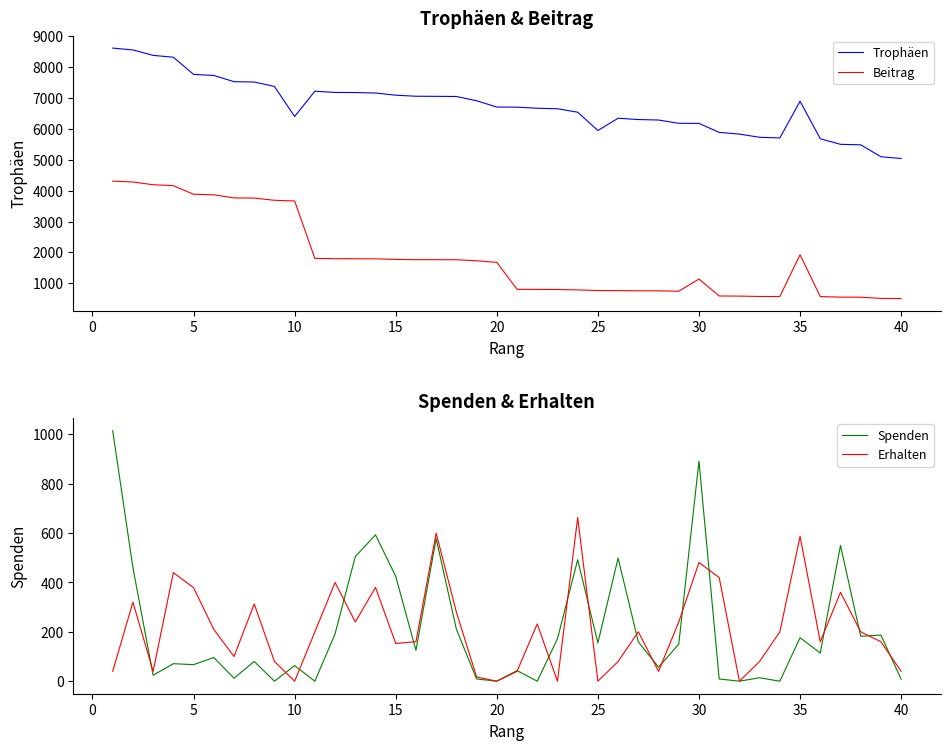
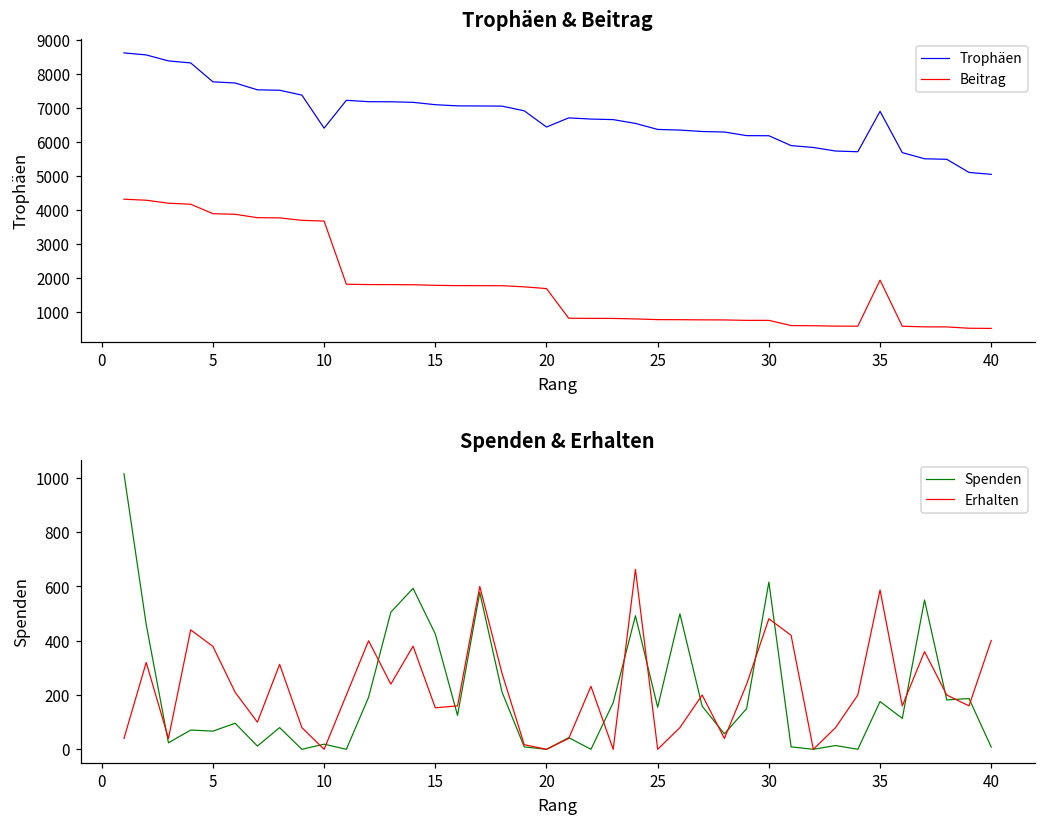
  {
    "Trophäen & Beitrag": {
      "Trophäen": {
        "5": 7800,
        "10": 6400,
        "15": 7100,
-       "20": 6700,
-       "25": 5900,
+       "20": 6400,
+       "25": 6400,
        "30": 6200,
        "35": 6900,
        "40": 5000
      },
      "Beitrag": {
        "5": 3900,
        "10": 3700,
        "15": 1800,
        "20": 1700,
        "25": 800,
-       "30": 1100,
+       "30": 700,
        "35": 1900,
        "40": 500
      }
    },
    "Spenden & Erhalten": {
      "Spenden": {
        "5": 70,
-       "10": 60,
+       "10": 20,
        "15": 430,
        "25": 160,
-       "30": 890,
+       "30": 620,
        "35": 180,
        "40": 10
      },
      "Erhalten": {
        "5": 380,
        "10": 0,
        "15": 150,
        "25": 0,
        "30": 480,
        "35": 590,
-       "40": 40
+       "40": 400
      }
    }
  }
